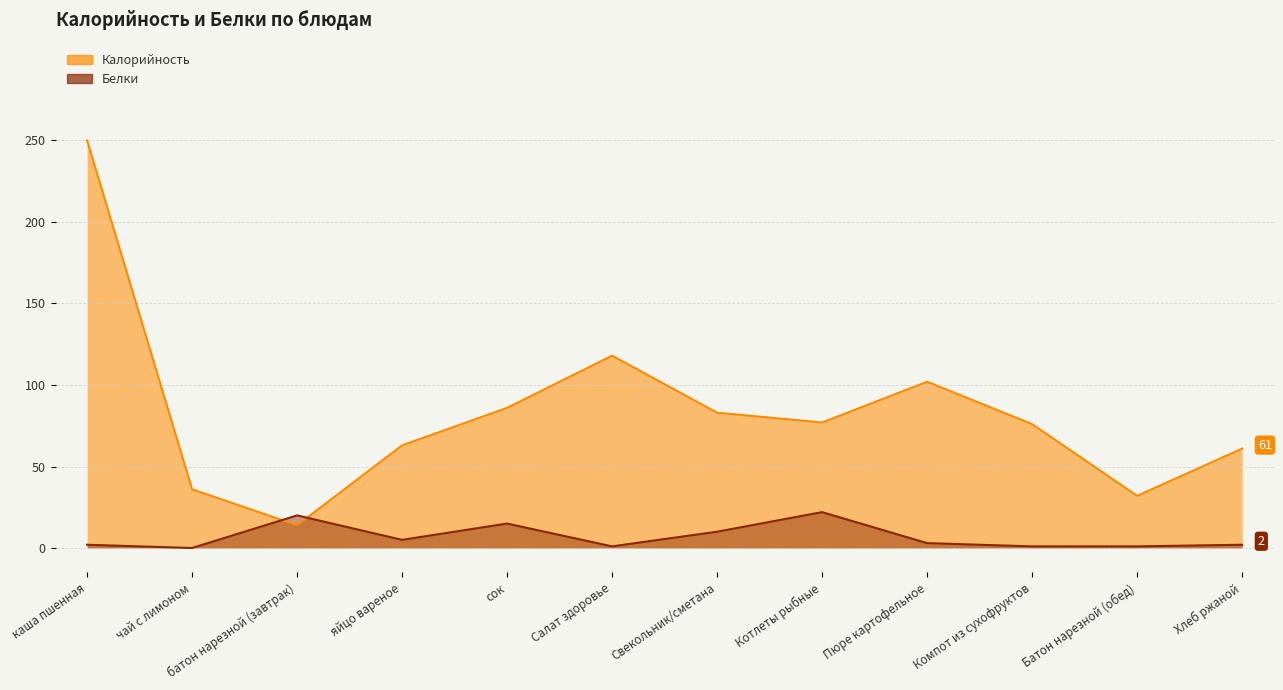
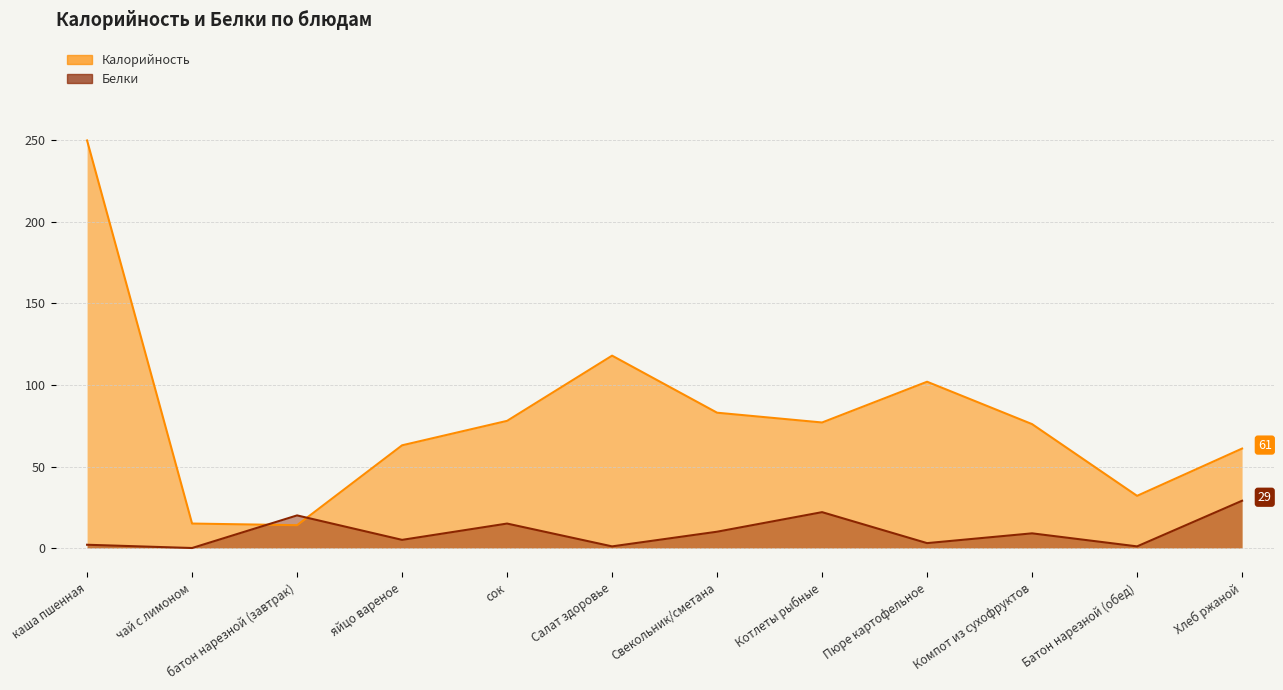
  {
    "Калорийность": {
      "каша пшенная": 250,
-     "чай с лимоном": 36,
+     "чай с лимоном": 15,
      "батон нарезной (завтрак)": 14,
      "яйцо вареное": 63,
-     "сок": 86,
+     "сок": 78,
      "Салат здоровье": 118,
      "Свекольник/сметана": 83,
      "Котлеты рыбные": 77,
      "Пюре картофельное": 102,
      "Компот из сухофруктов": 76,
      "Батон нарезной (обед)": 32
    },
    "Белки": {
-     "Компот из сухофруктов": 1,
-     "Хлеб ржаной": 2
+     "Компот из сухофруктов": 9,
+     "Хлеб ржаной": 29
    }
  }
